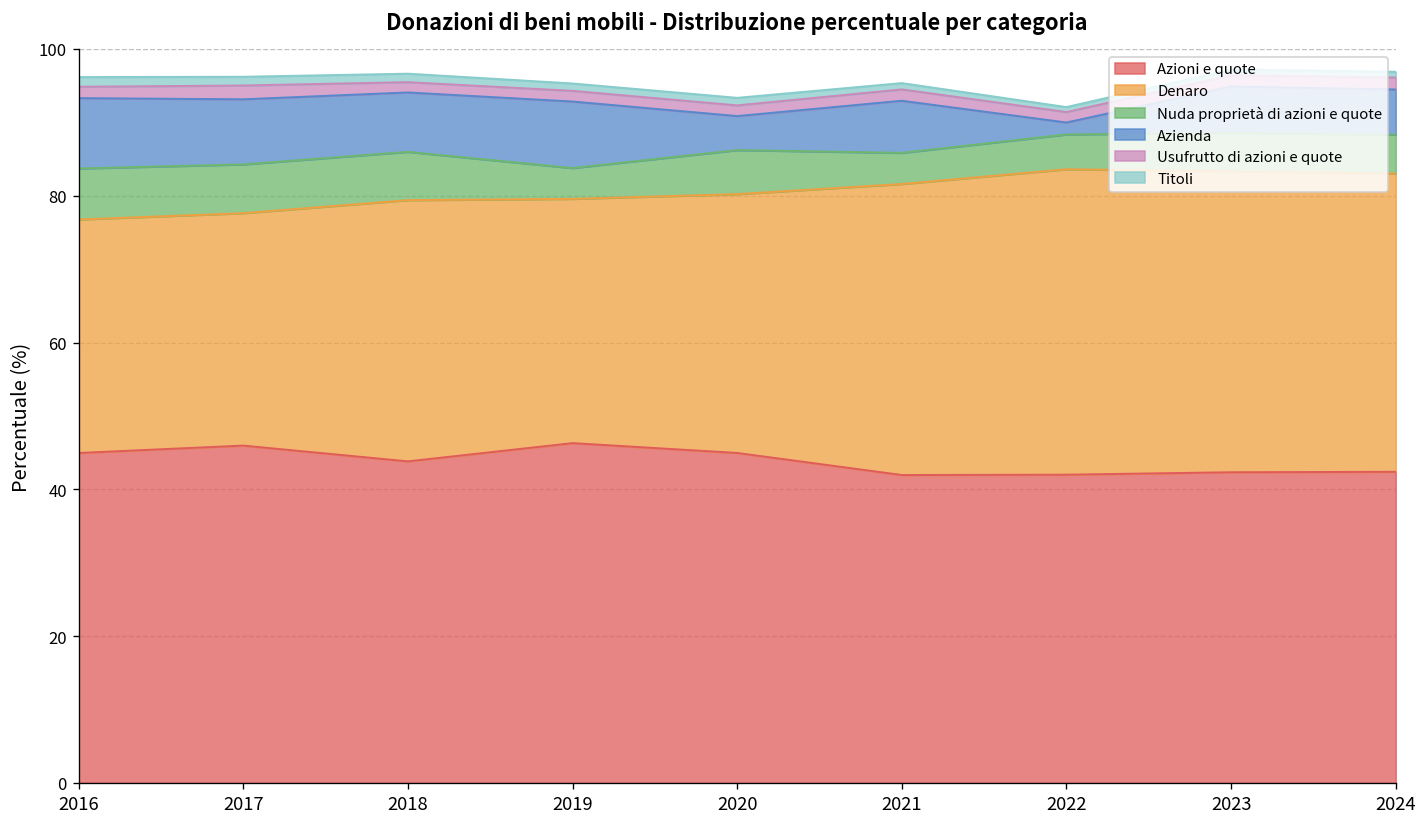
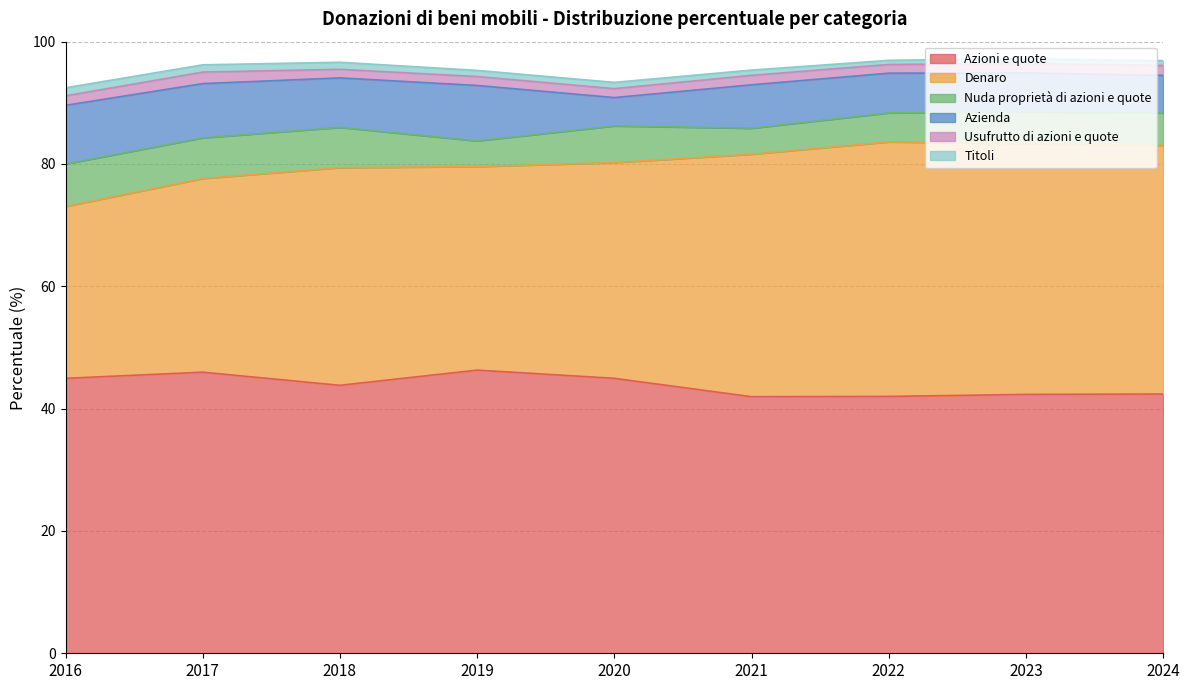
  {
    "Azioni e quote": {
      "2016": 45,
      "2017": 46,
      "2018": 44,
      "2019": 46,
      "2020": 45,
      "2021": 42,
      "2022": 42,
      "2023": 42,
      "2024": 42
    },
    "Denaro": {
-     "2016": 32,
+     "2016": 28,
      "2017": 32,
      "2018": 36,
      "2019": 33,
      "2020": 35,
      "2021": 40,
      "2022": 42,
      "2024": 41
    },
    "Nuda proprietà di azioni e quote": {
      "2016": 7,
      "2017": 7,
      "2018": 7,
      "2019": 4,
      "2020": 6,
      "2021": 4,
      "2022": 5,
      "2024": 5
    },
    "Azienda": {
      "2016": 10,
      "2017": 9,
      "2018": 8,
      "2019": 9,
      "2020": 5,
      "2021": 7,
-     "2022": 2,
+     "2022": 6,
      "2024": 6
    },
    "Usufrutto di azioni e quote": {
      "2016": 2,
      "2017": 2,
      "2018": 1,
      "2019": 1,
      "2020": 1,
      "2021": 2,
      "2022": 1,
      "2024": 2
    },
    "Titoli": {
      "2016": 1,
      "2017": 1,
      "2018": 1,
      "2019": 1,
      "2020": 1,
      "2021": 1,
      "2022": 1,
      "2024": 1
    }
  }
